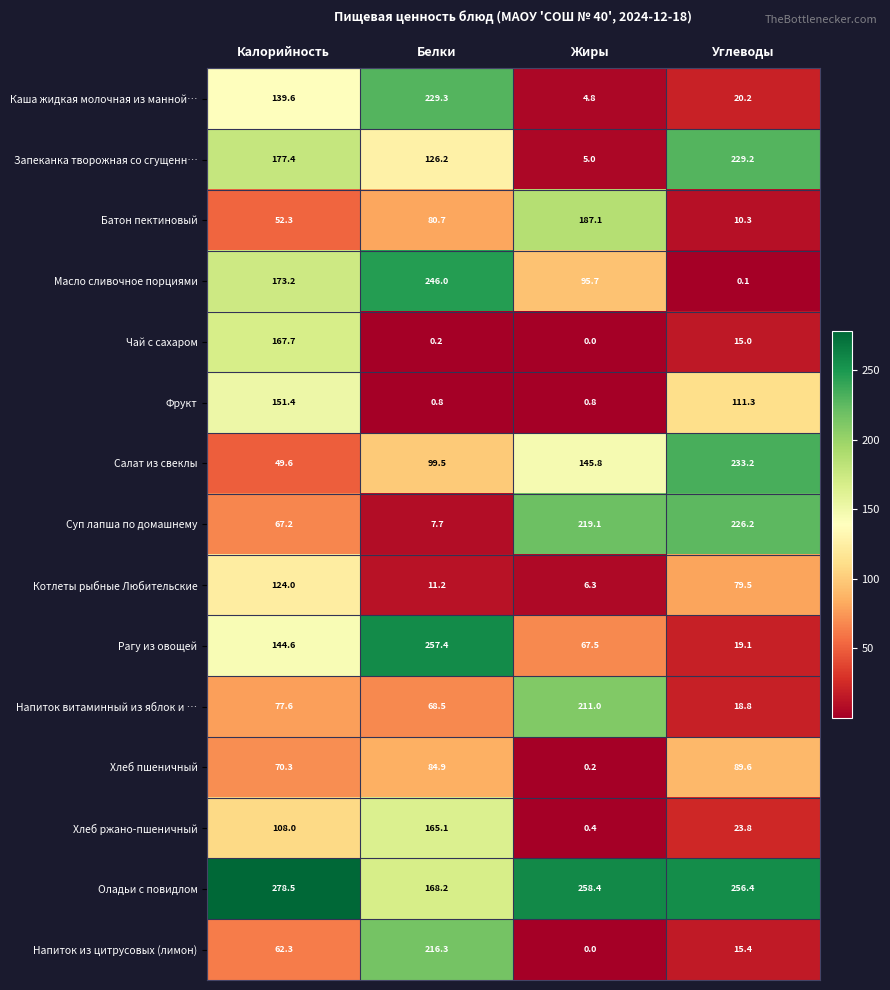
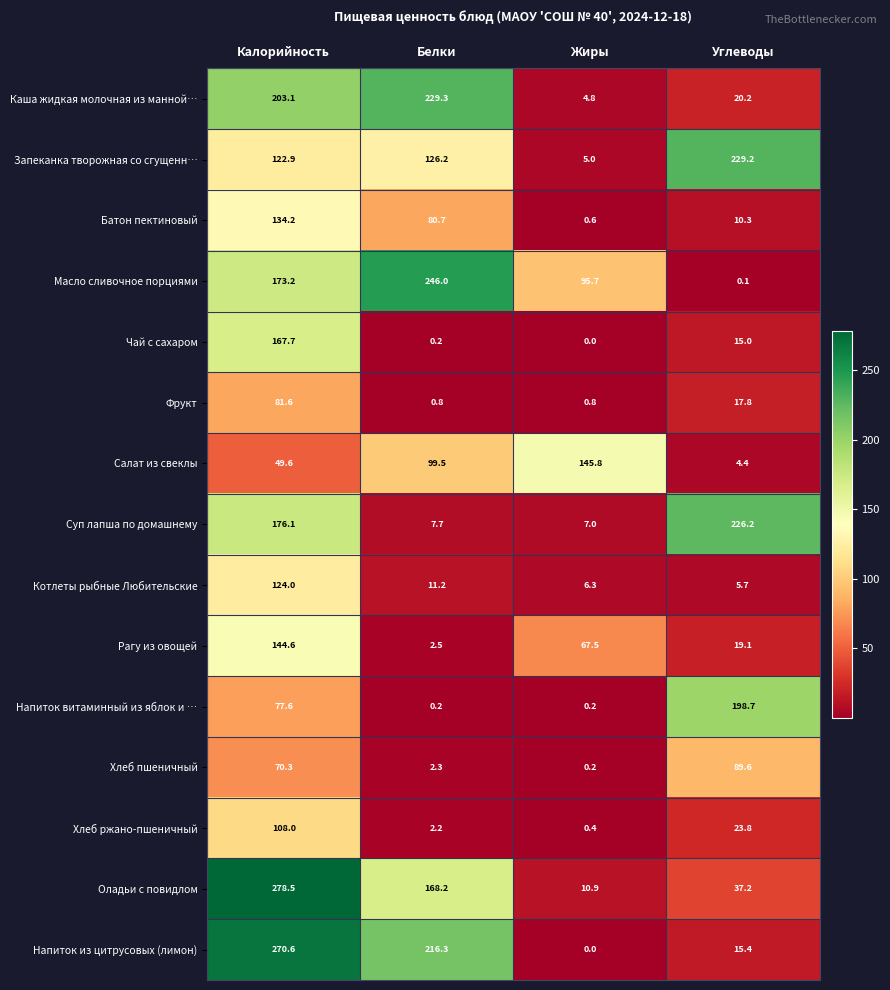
  {
    "Каша жидкая молочная из манной…": {
-     "Калорийность": 139.6,
+     "Калорийность": 203.1,
      "Белки": 229.3,
      "Жиры": 4.8,
      "Углеводы": 20.2
    },
    "Запеканка творожная со сгущенн…": {
-     "Калорийность": 177.4,
+     "Калорийность": 122.9,
      "Белки": 126.2,
      "Жиры": 5.0,
      "Углеводы": 229.2
    },
    "Батон пектиновый": {
-     "Калорийность": 52.3,
+     "Калорийность": 134.2,
      "Белки": 80.7,
-     "Жиры": 187.1,
+     "Жиры": 0.6,
      "Углеводы": 10.3
    },
    "Масло сливочное порциями": {
      "Калорийность": 173.2,
      "Белки": 246.0,
      "Жиры": 95.7,
      "Углеводы": 0.1
    },
    "Чай с сахаром": {
      "Калорийность": 167.7,
      "Белки": 0.2,
      "Жиры": 0.0,
      "Углеводы": 15.0
    },
    "Фрукт": {
-     "Калорийность": 151.4,
+     "Калорийность": 81.6,
      "Белки": 0.8,
      "Жиры": 0.8,
-     "Углеводы": 111.3
+     "Углеводы": 17.8
    },
    "Салат из свеклы": {
      "Калорийность": 49.6,
      "Белки": 99.5,
      "Жиры": 145.8,
-     "Углеводы": 233.2
+     "Углеводы": 4.4
    },
    "Суп лапша по домашнему": {
-     "Калорийность": 67.2,
+     "Калорийность": 176.1,
      "Белки": 7.7,
-     "Жиры": 219.1,
+     "Жиры": 7.0,
      "Углеводы": 226.2
    },
    "Котлеты рыбные Любительские": {
      "Калорийность": 124.0,
      "Белки": 11.2,
      "Жиры": 6.3,
-     "Углеводы": 79.5
+     "Углеводы": 5.7
    },
    "Рагу из овощей": {
      "Калорийность": 144.6,
-     "Белки": 257.4,
+     "Белки": 2.5,
      "Жиры": 67.5,
      "Углеводы": 19.1
    },
    "Напиток витаминный из яблок и …": {
      "Калорийность": 77.6,
-     "Белки": 68.5,
-     "Жиры": 211.0,
-     "Углеводы": 18.8
+     "Белки": 0.2,
+     "Жиры": 0.2,
+     "Углеводы": 198.7
    },
    "Хлеб пшеничный": {
      "Калорийность": 70.3,
-     "Белки": 84.9,
+     "Белки": 2.3,
      "Жиры": 0.2,
      "Углеводы": 89.6
    },
    "Хлеб ржано-пшеничный": {
      "Калорийность": 108.0,
-     "Белки": 165.1,
+     "Белки": 2.2,
      "Жиры": 0.4,
      "Углеводы": 23.8
    },
    "Оладьи с повидлом": {
      "Калорийность": 278.5,
      "Белки": 168.2,
-     "Жиры": 258.4,
-     "Углеводы": 256.4
+     "Жиры": 10.9,
+     "Углеводы": 37.2
    },
    "Напиток из цитрусовых (лимон)": {
-     "Калорийность": 62.3,
+     "Калорийность": 270.6,
      "Белки": 216.3,
      "Жиры": 0.0,
      "Углеводы": 15.4
    }
  }
